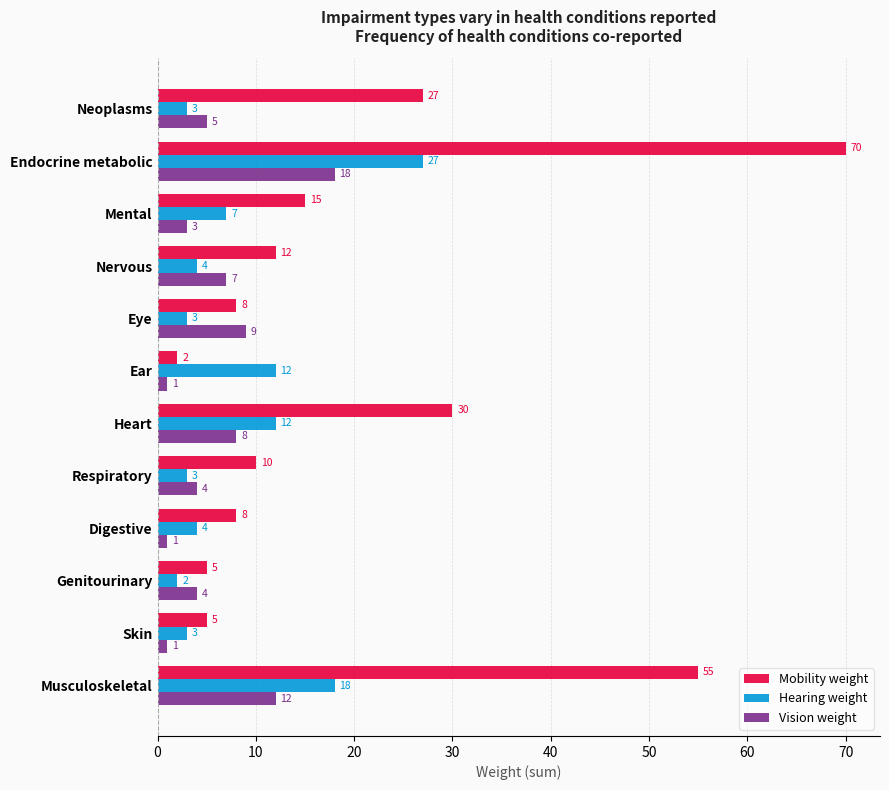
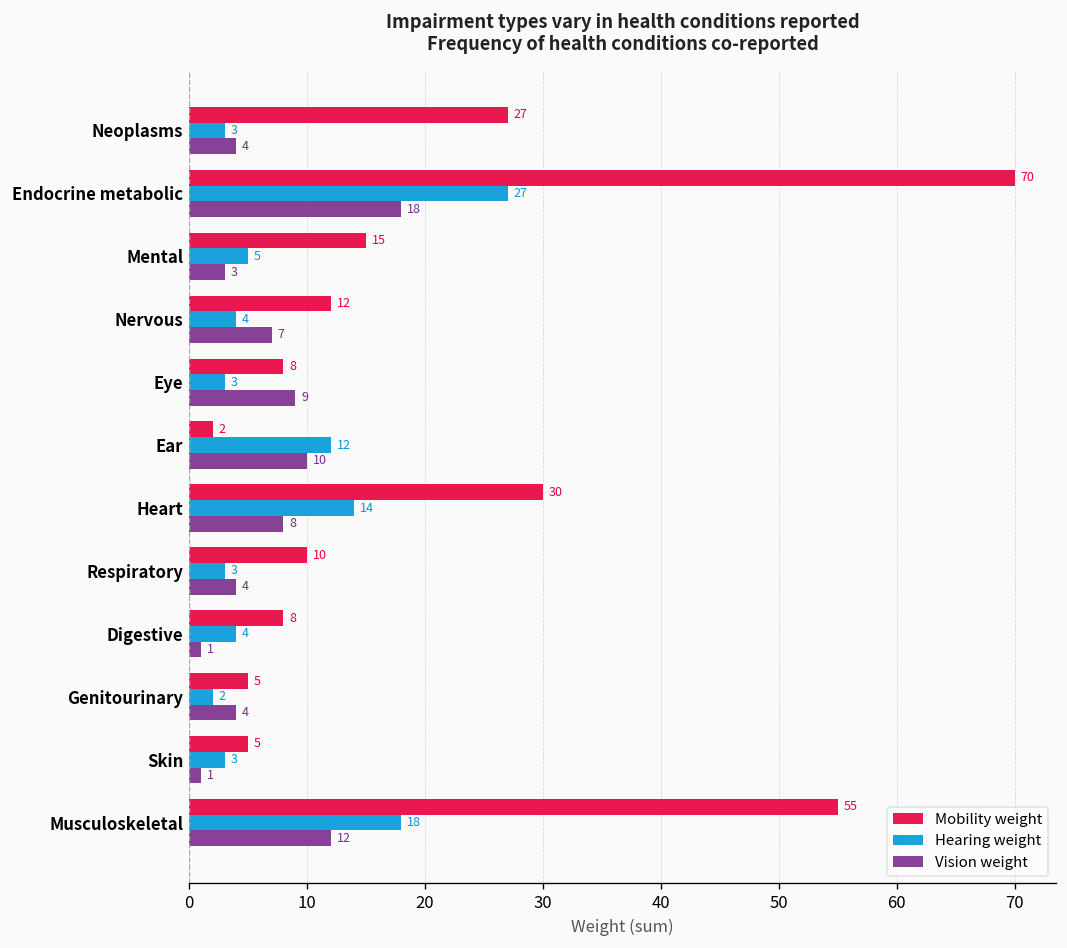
  {
    "Mobility weight": {
      "Neoplasms": 27,
      "Endocrine metabolic": 70,
      "Mental": 15,
      "Nervous": 12,
      "Eye": 8,
      "Ear": 2,
      "Heart": 30,
      "Respiratory": 10,
      "Digestive": 8,
      "Genitourinary": 5,
      "Skin": 5,
      "Musculoskeletal": 55
    },
    "Hearing weight": {
      "Neoplasms": 3,
      "Endocrine metabolic": 27,
-     "Mental": 7,
+     "Mental": 5,
      "Nervous": 4,
      "Eye": 3,
      "Ear": 12,
-     "Heart": 12,
+     "Heart": 14,
      "Respiratory": 3,
      "Digestive": 4,
      "Genitourinary": 2,
      "Skin": 3,
      "Musculoskeletal": 18
    },
    "Vision weight": {
-     "Neoplasms": 5,
+     "Neoplasms": 4,
      "Endocrine metabolic": 18,
      "Mental": 3,
      "Nervous": 7,
      "Eye": 9,
-     "Ear": 1,
+     "Ear": 10,
      "Heart": 8,
      "Respiratory": 4,
      "Digestive": 1,
      "Genitourinary": 4,
      "Skin": 1,
      "Musculoskeletal": 12
    }
  }
